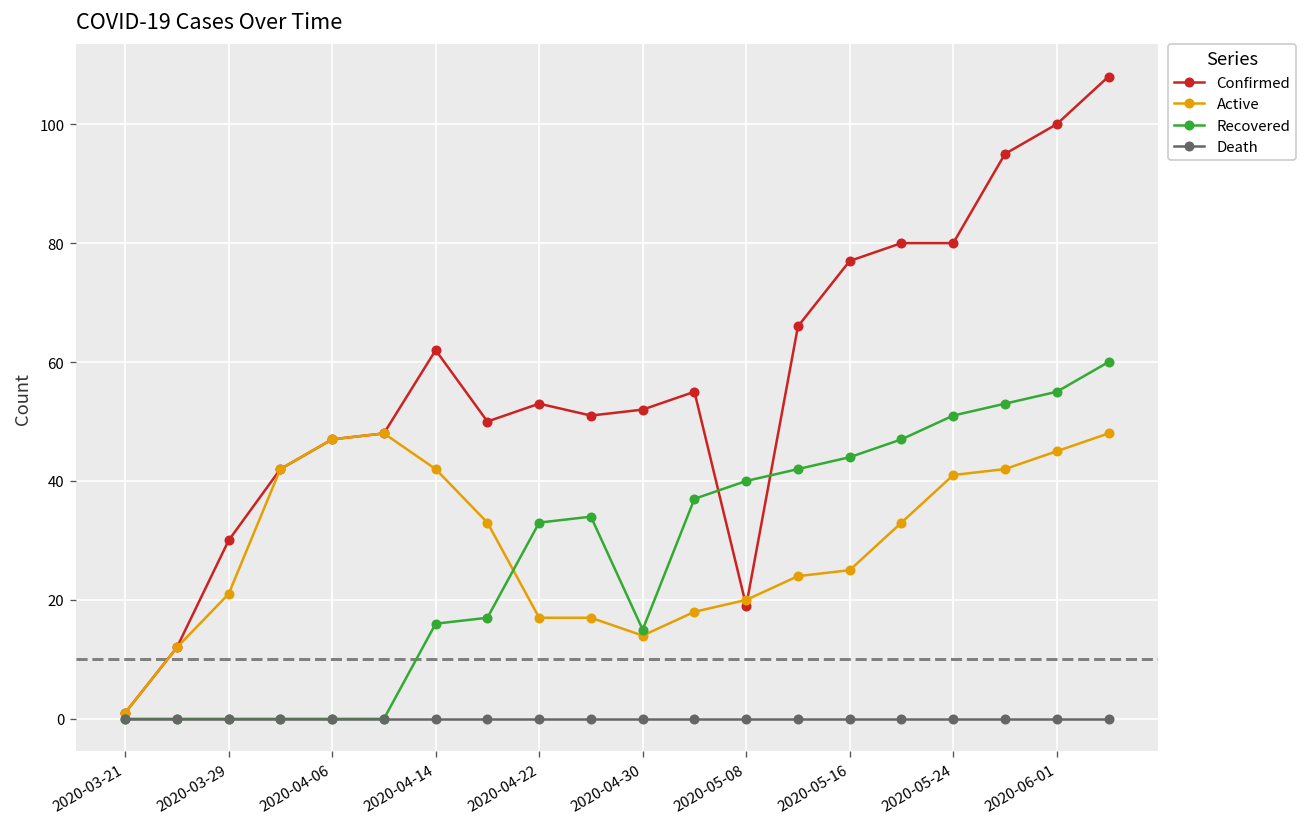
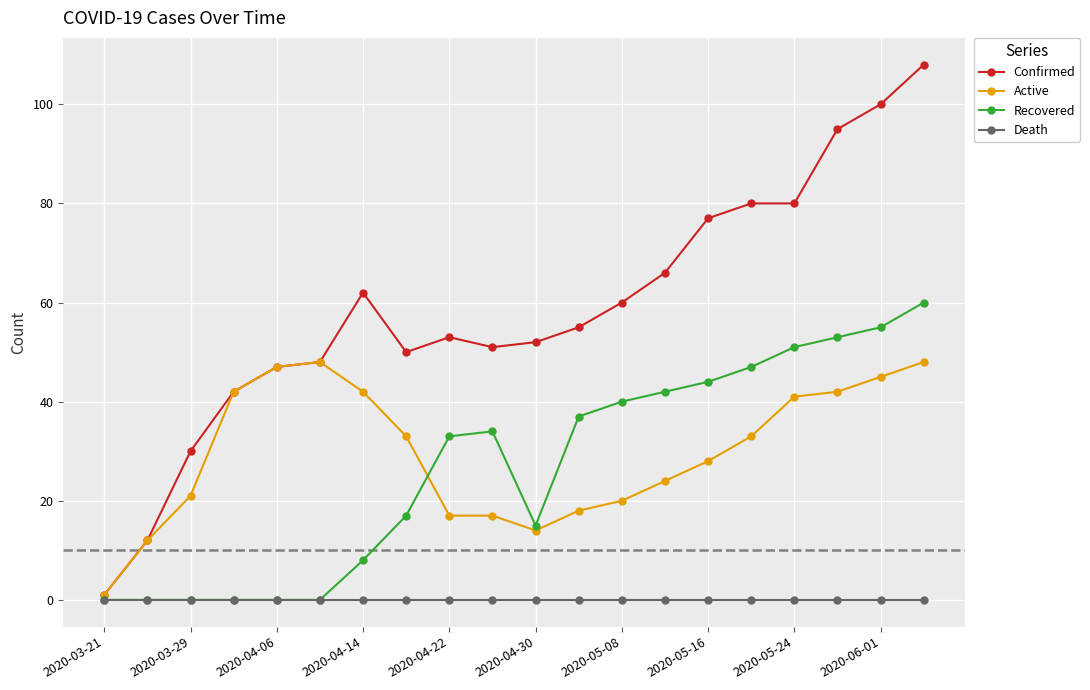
  {
    "Confirmed": {
      "2020-03-29": 30,
      "2020-04-14": 62,
      "2020-04-22": 53,
      "2020-04-30": 52,
-     "2020-05-08": 19,
+     "2020-05-08": 60,
      "2020-05-16": 77,
      "2020-05-24": 80,
      "2020-06-01": 100
    },
    "Active": {
      "2020-03-29": 21,
      "2020-04-14": 42,
      "2020-04-22": 17,
      "2020-04-30": 14,
      "2020-05-08": 20,
-     "2020-05-16": 25,
+     "2020-05-16": 28,
      "2020-05-24": 41,
      "2020-06-01": 45
    },
    "Recovered": {
-     "2020-04-14": 16,
+     "2020-04-14": 8,
      "2020-04-22": 33,
      "2020-04-30": 15,
      "2020-05-08": 40,
      "2020-05-16": 44,
      "2020-05-24": 51,
      "2020-06-01": 55
    },
    "Death": {
      "2020-04-14": 0,
      "2020-04-22": 0,
      "2020-04-30": 0,
      "2020-05-08": 0,
      "2020-05-16": 0,
      "2020-05-24": 0,
      "2020-06-01": 0
    }
  }
